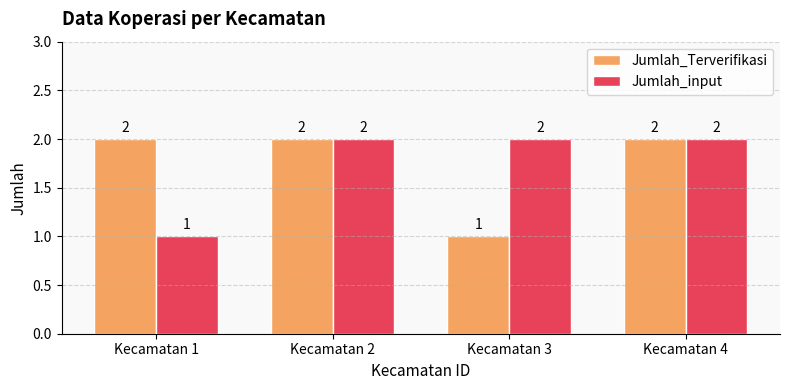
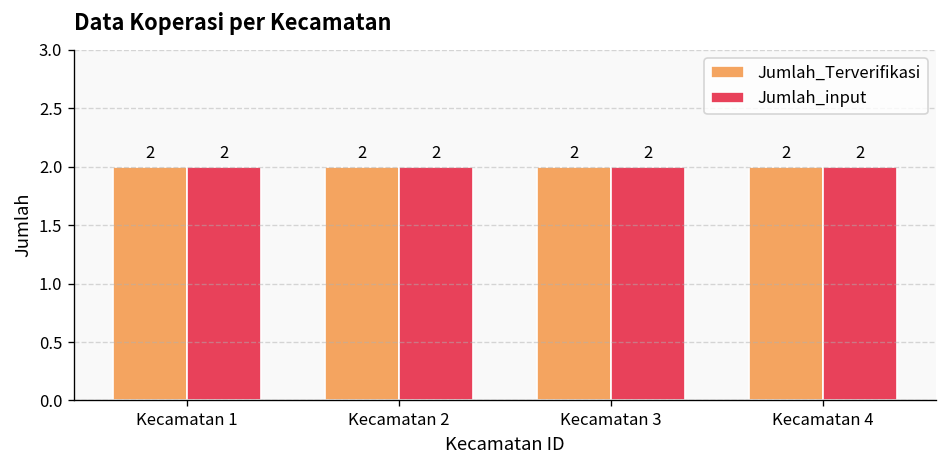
  {
    "Jumlah_Terverifikasi": {
      "Kecamatan 1": 2,
      "Kecamatan 2": 2,
-     "Kecamatan 3": 1,
+     "Kecamatan 3": 2,
      "Kecamatan 4": 2
    },
    "Jumlah_input": {
-     "Kecamatan 1": 1,
+     "Kecamatan 1": 2,
      "Kecamatan 2": 2,
      "Kecamatan 3": 2,
      "Kecamatan 4": 2
    }
  }
